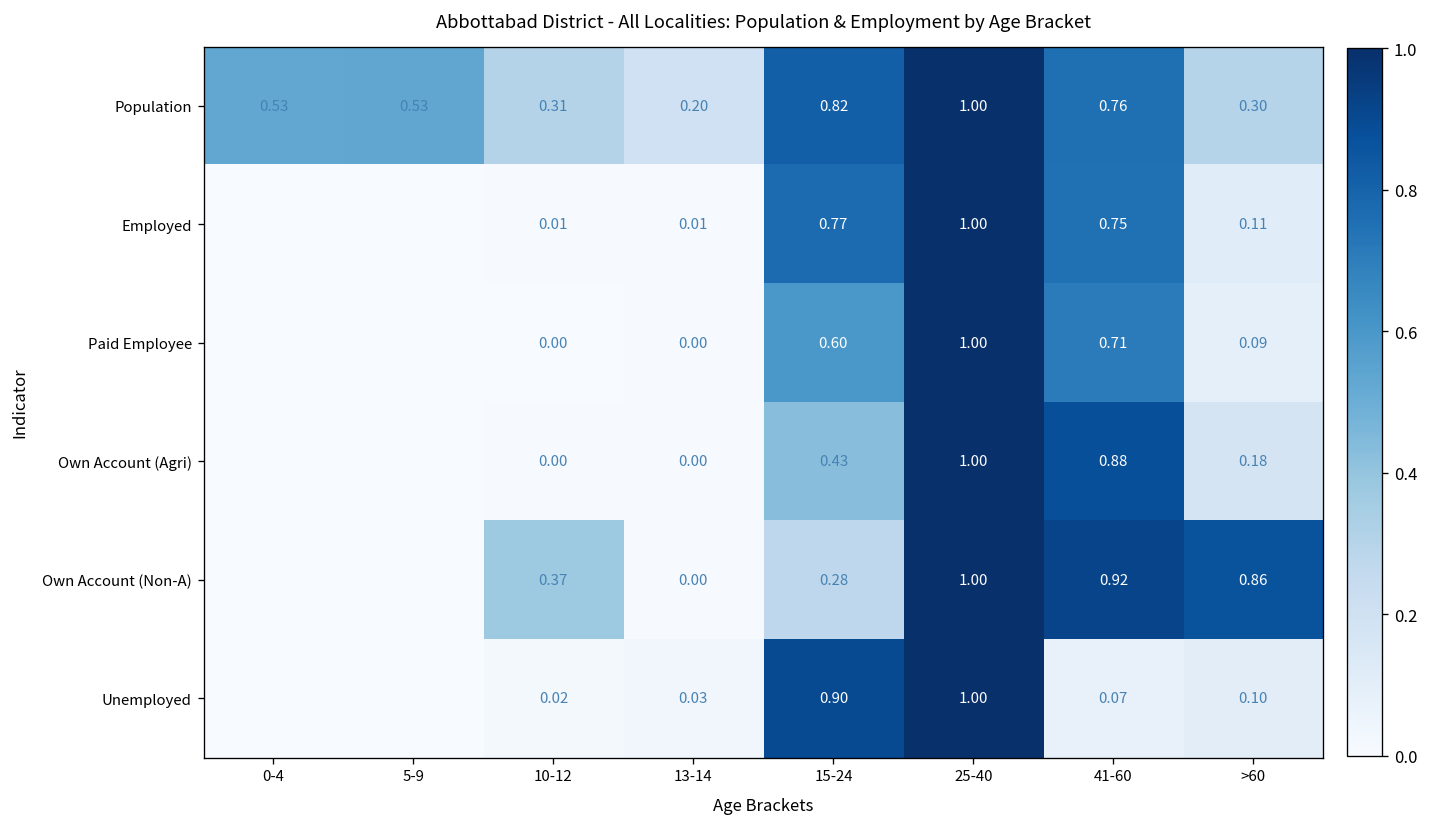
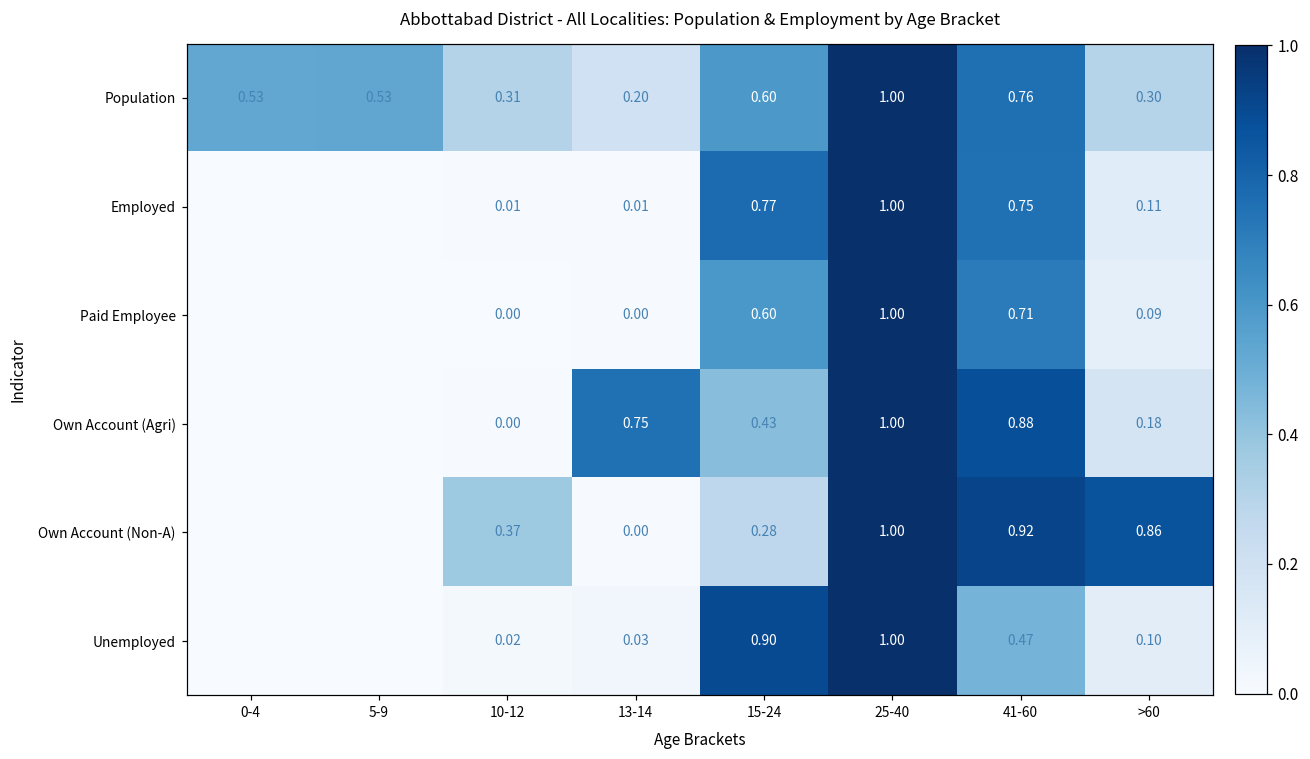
  {
    "Population": {
      "10-12": 0.31,
      "13-14": 0.20,
-     "15-24": 0.82,
+     "15-24": 0.60,
      "25-40": 1.00,
      "41-60": 0.76,
      ">60": 0.30
    },
    "Employed": {
      "10-12": 0.01,
      "13-14": 0.01,
      "15-24": 0.77,
      "25-40": 1.00,
      "41-60": 0.75,
      ">60": 0.11
    },
    "Paid Employee": {
      "10-12": 0.00,
      "13-14": 0.00,
      "15-24": 0.60,
      "25-40": 1.00,
      "41-60": 0.71,
      ">60": 0.09
    },
    "Own Account (Agri)": {
      "10-12": 0.00,
-     "13-14": 0.00,
+     "13-14": 0.75,
      "15-24": 0.43,
      "25-40": 1.00,
      "41-60": 0.88,
      ">60": 0.18
    },
    "Own Account (Non-A)": {
      "10-12": 0.37,
      "13-14": 0.00,
      "15-24": 0.28,
      "25-40": 1.00,
      "41-60": 0.92,
      ">60": 0.86
    },
    "Unemployed": {
      "10-12": 0.02,
      "13-14": 0.03,
      "15-24": 0.90,
      "25-40": 1.00,
-     "41-60": 0.07,
+     "41-60": 0.47,
      ">60": 0.10
    }
  }
